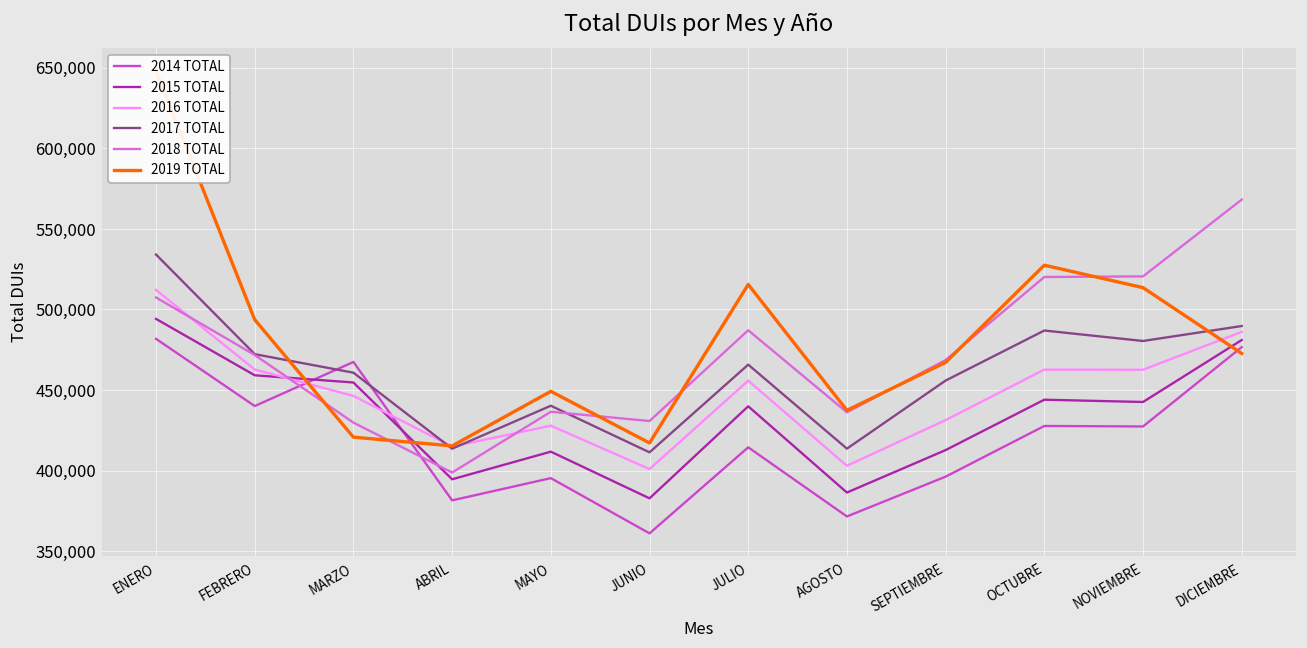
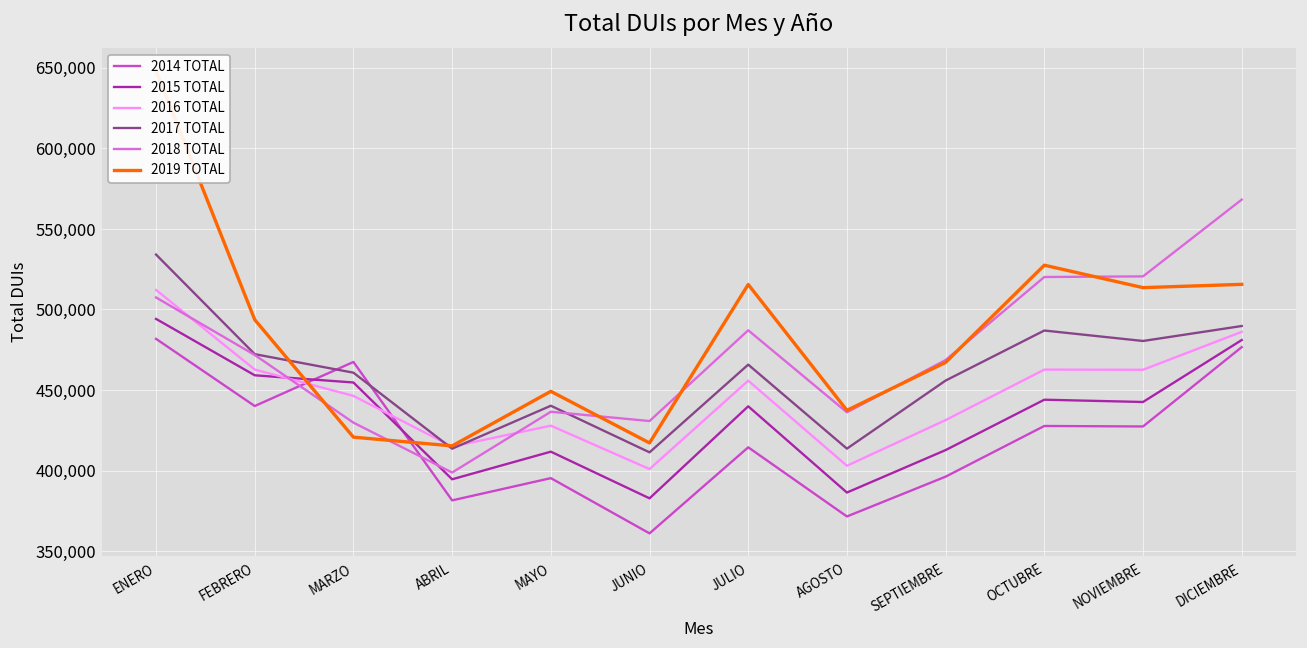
  {
    "2019 TOTAL": {
      "FEBRERO": "494,000",
      "MARZO": "421,000",
      "MAYO": "449,000",
      "JUNIO": "417,000",
      "JULIO": "516,000",
      "OCTUBRE": "528,000",
      "NOVIEMBRE": "514,000",
-     "DICIEMBRE": "473,000"
+     "DICIEMBRE": "516,000"
    }
  }
